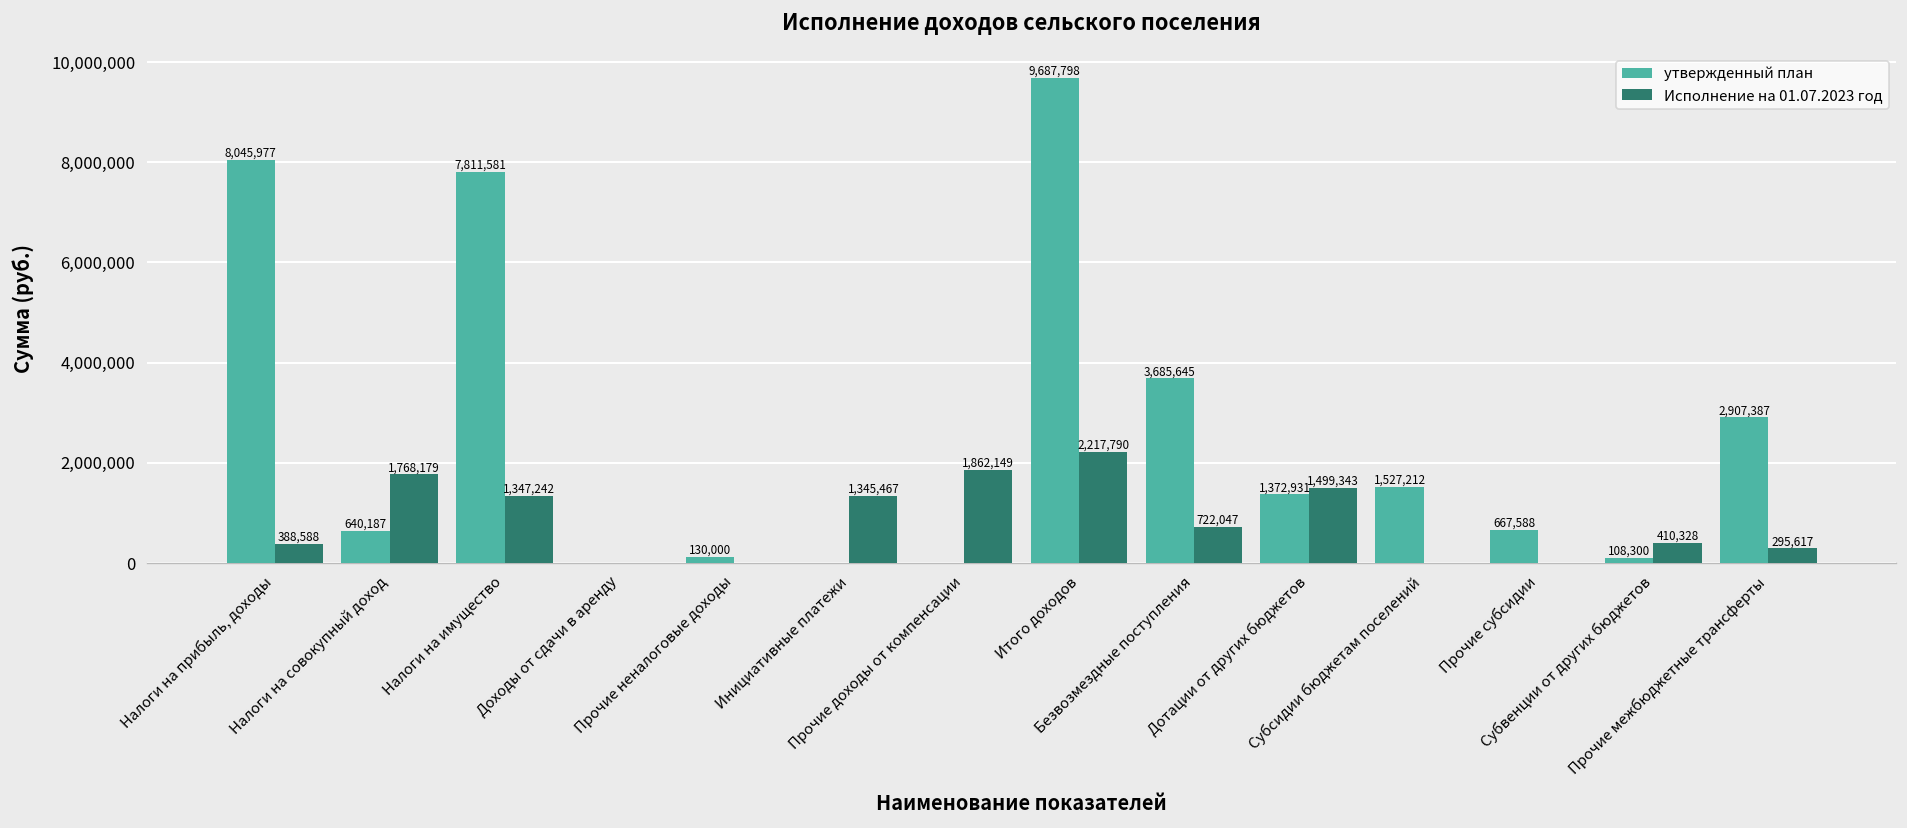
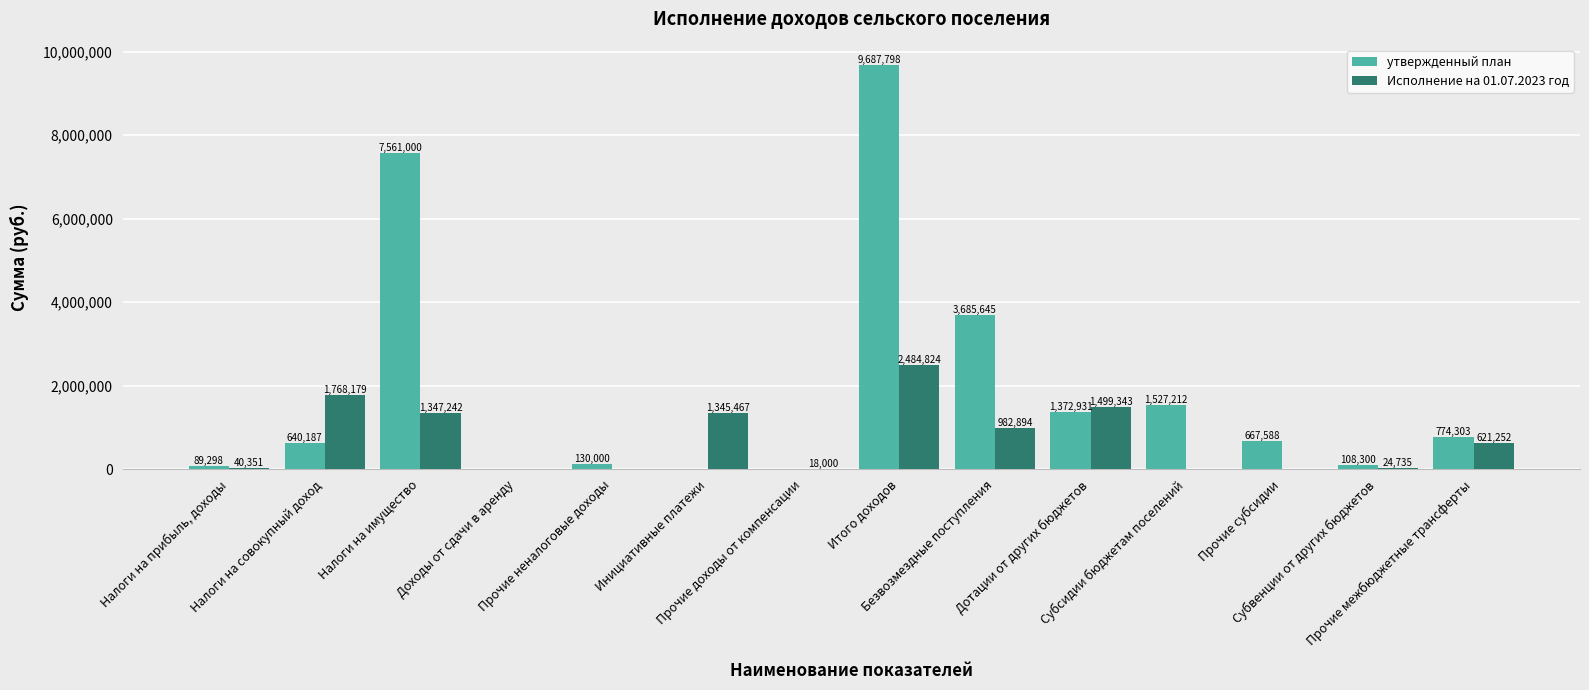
  {
    "утвержденный план": {
-     "Налоги на прибыль, доходы": "8,045,977",
+     "Налоги на прибыль, доходы": "89,298",
      "Налоги на совокупный доход": "640,187",
-     "Налоги на имущество": "7,811,581",
+     "Налоги на имущество": "7,561,000",
      "Прочие неналоговые доходы": "130,000",
      "Итого доходов": "9,687,798",
      "Безвозмездные поступления": "3,685,645",
      "Дотации от других бюджетов": "1,372,931",
      "Субсидии бюджетам поселений": "1,527,212",
      "Прочие субсидии": "667,588",
      "Субвенции от других бюджетов": "108,300",
-     "Прочие межбюджетные трансферты": "2,907,387"
+     "Прочие межбюджетные трансферты": "774,303"
    },
    "Исполнение на 01.07.2023 год": {
-     "Налоги на прибыль, доходы": "388,588",
+     "Налоги на прибыль, доходы": "40,351",
      "Налоги на совокупный доход": "1,768,179",
      "Налоги на имущество": "1,347,242",
      "Инициативные платежи": "1,345,467",
-     "Прочие доходы от компенсации": "1,862,149",
-     "Итого доходов": "2,217,790",
-     "Безвозмездные поступления": "722,047",
+     "Прочие доходы от компенсации": "18,000",
+     "Итого доходов": "2,484,824",
+     "Безвозмездные поступления": "982,894",
      "Дотации от других бюджетов": "1,499,343",
-     "Субвенции от других бюджетов": "410,328",
-     "Прочие межбюджетные трансферты": "295,617"
+     "Субвенции от других бюджетов": "24,735",
+     "Прочие межбюджетные трансферты": "621,252"
    }
  }
